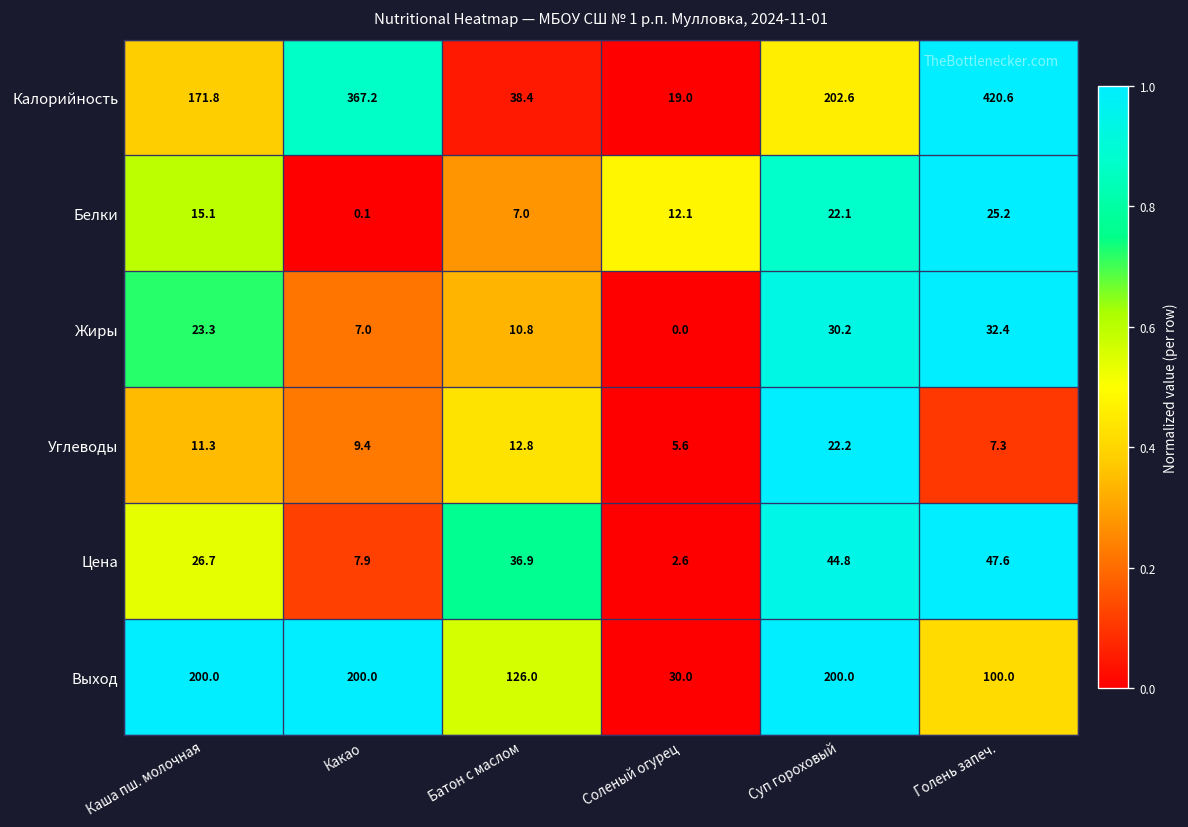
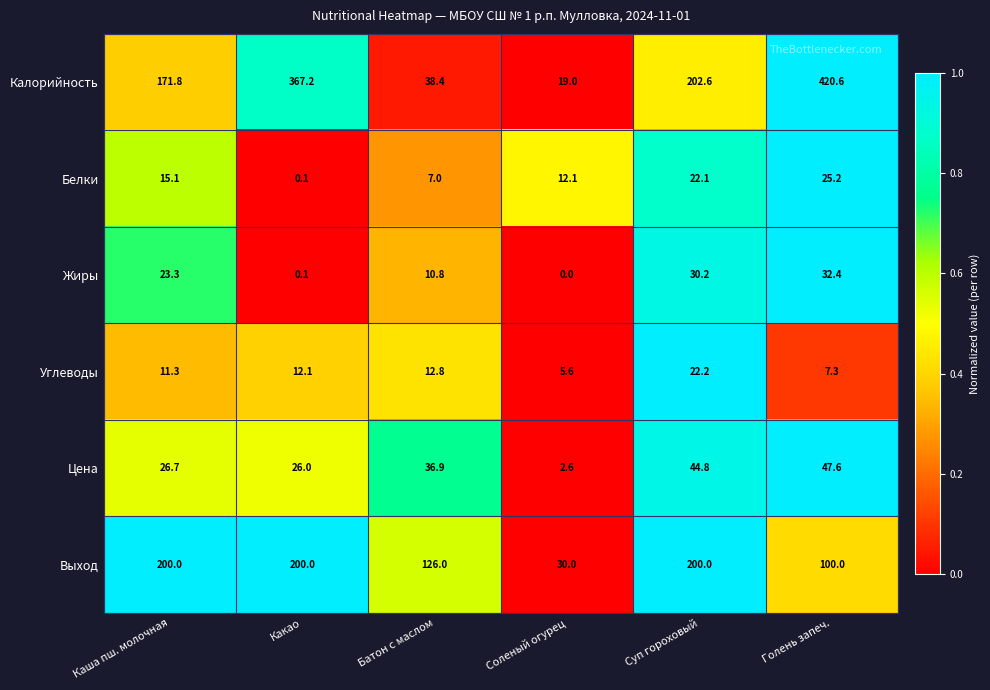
  {
    "Калорийность": {
      "Каша пш. молочная": 171.8,
      "Какао": 367.2,
      "Батон с маслом": 38.4,
      "Соленый огурец": 19.0,
      "Суп гороховый": 202.6
    },
    "Белки": {
      "Каша пш. молочная": 15.1,
      "Какао": 0.1,
      "Батон с маслом": 7.0,
      "Соленый огурец": 12.1,
      "Суп гороховый": 22.1,
      "Голень запеч.": 25.2
    },
    "Жиры": {
      "Каша пш. молочная": 23.3,
-     "Какао": 7.0,
+     "Какао": 0.1,
      "Батон с маслом": 10.8,
      "Соленый огурец": 0.0,
      "Суп гороховый": 30.2,
      "Голень запеч.": 32.4
    },
    "Углеводы": {
      "Каша пш. молочная": 11.3,
-     "Какао": 9.4,
+     "Какао": 12.1,
      "Батон с маслом": 12.8,
      "Соленый огурец": 5.6,
      "Суп гороховый": 22.2,
      "Голень запеч.": 7.3
    },
    "Цена": {
      "Каша пш. молочная": 26.7,
-     "Какао": 7.9,
+     "Какао": 26.0,
      "Батон с маслом": 36.9,
      "Соленый огурец": 2.6,
      "Суп гороховый": 44.8,
      "Голень запеч.": 47.6
    },
    "Выход": {
      "Каша пш. молочная": 200.0,
      "Какао": 200.0,
      "Батон с маслом": 126.0,
      "Соленый огурец": 30.0,
      "Суп гороховый": 200.0,
      "Голень запеч.": 100.0
    }
  }
